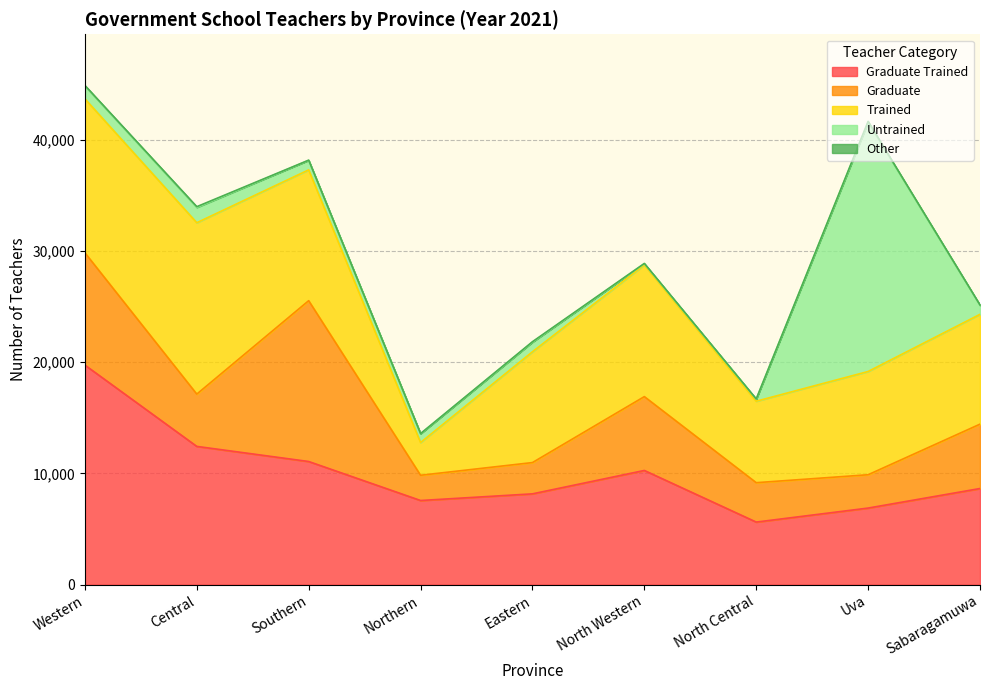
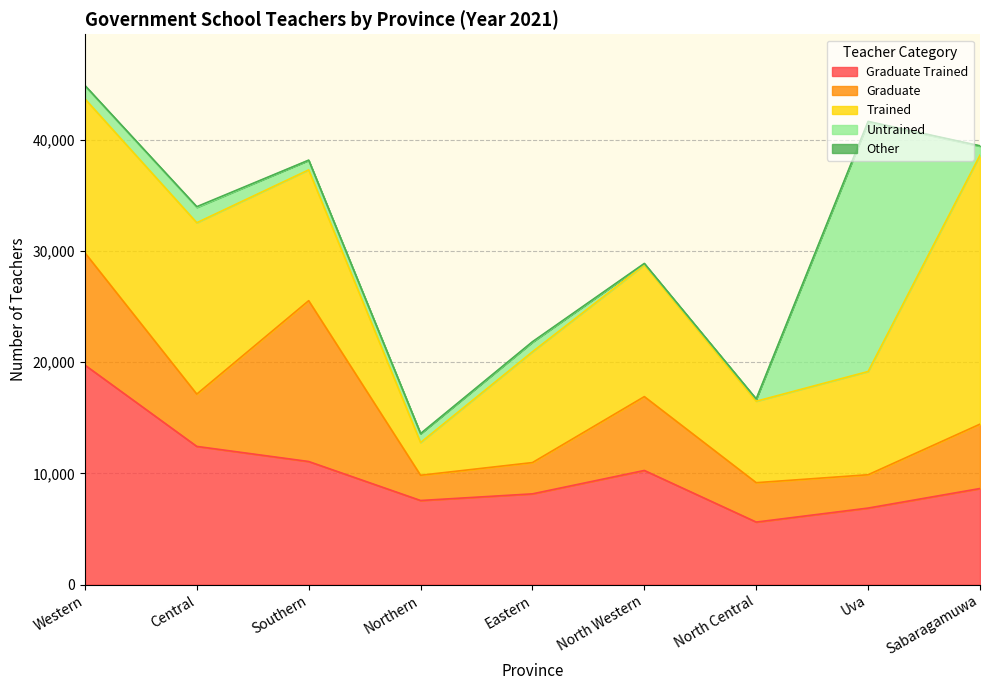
  {
    "Graduate Trained": {
      "Western": "19,700",
      "Central": "12,400",
      "Southern": "11,100",
      "Northern": "7,600",
      "Eastern": "8,200",
      "North Western": "10,300",
      "North Central": "5,600",
      "Uva": "6,900",
      "Sabaragamuwa": "8,600"
    },
    "Graduate": {
      "Western": "10,100",
      "Central": "4,700",
      "Southern": "14,500",
      "Northern": "2,300",
      "Eastern": "2,800",
      "North Western": "6,600",
      "North Central": "3,500",
      "Uva": "3,000",
      "Sabaragamuwa": "5,800"
    },
    "Trained": {
      "Western": "13,800",
      "Central": "15,400",
      "Southern": "11,800",
      "Northern": "2,900",
      "Eastern": "10,000",
      "Uva": "9,300",
-     "Sabaragamuwa": "9,900"
+     "Sabaragamuwa": "24,200"
    }
  }
